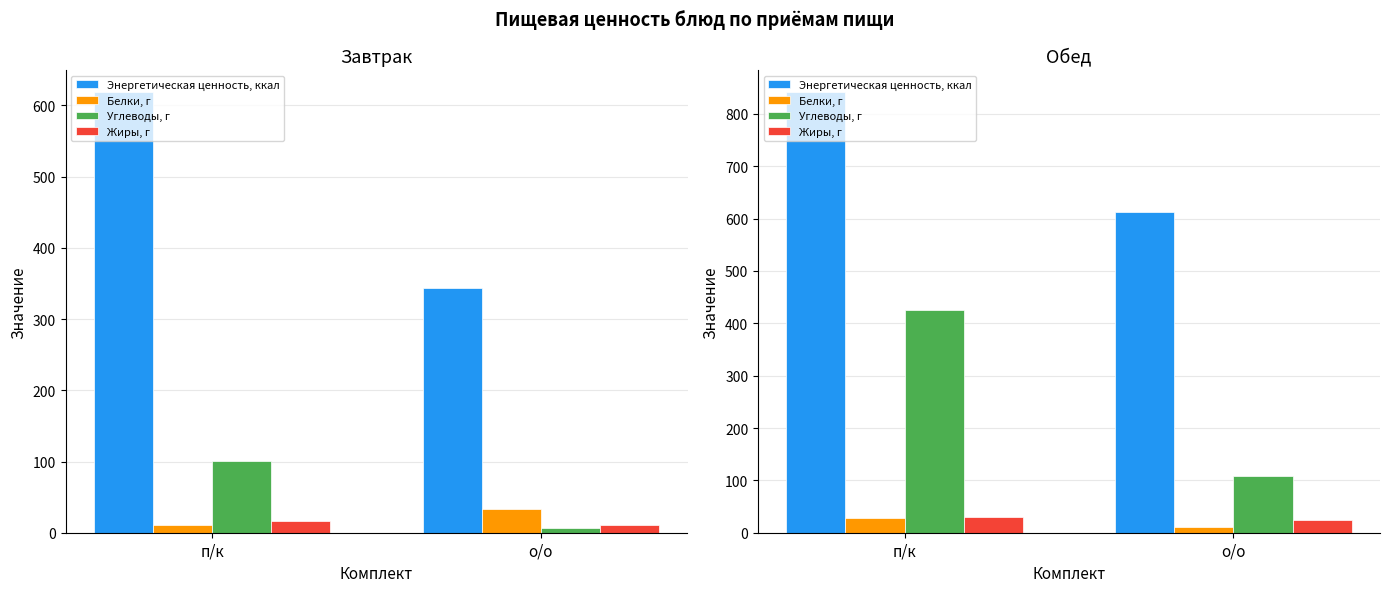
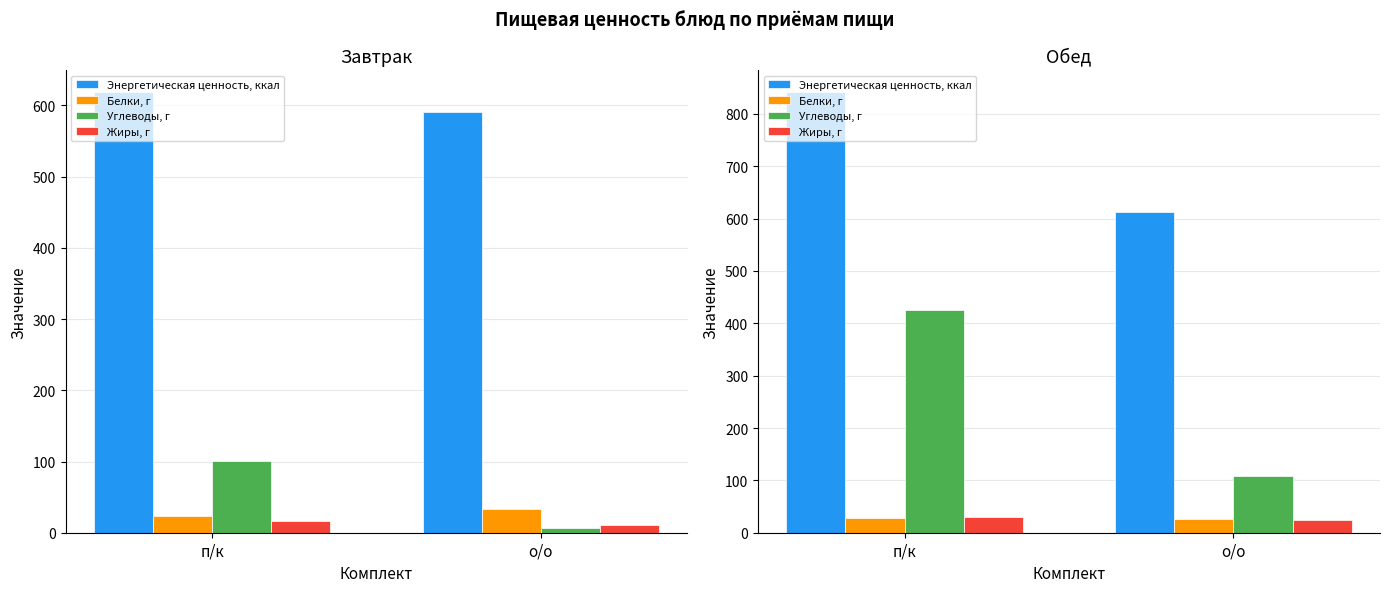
  {
    "Завтрак": {
      "Энергетическая ценность, ккал": {
-       "о/о": 340
+       "о/о": 590
      },
      "Белки, г": {
-       "п/к": 10,
+       "п/к": 20,
        "о/о": 30
      },
      "Углеводы, г": {
        "п/к": 100,
        "о/о": 10
      },
      "Жиры, г": {
        "п/к": 20,
        "о/о": 10
      }
    },
    "Обед": {
      "Энергетическая ценность, ккал": {
        "о/о": 610
      },
      "Белки, г": {
        "п/к": 30,
-       "о/о": 10
+       "о/о": 30
      },
      "Углеводы, г": {
        "п/к": 430,
        "о/о": 110
      },
      "Жиры, г": {
        "п/к": 30,
        "о/о": 20
      }
    }
  }
